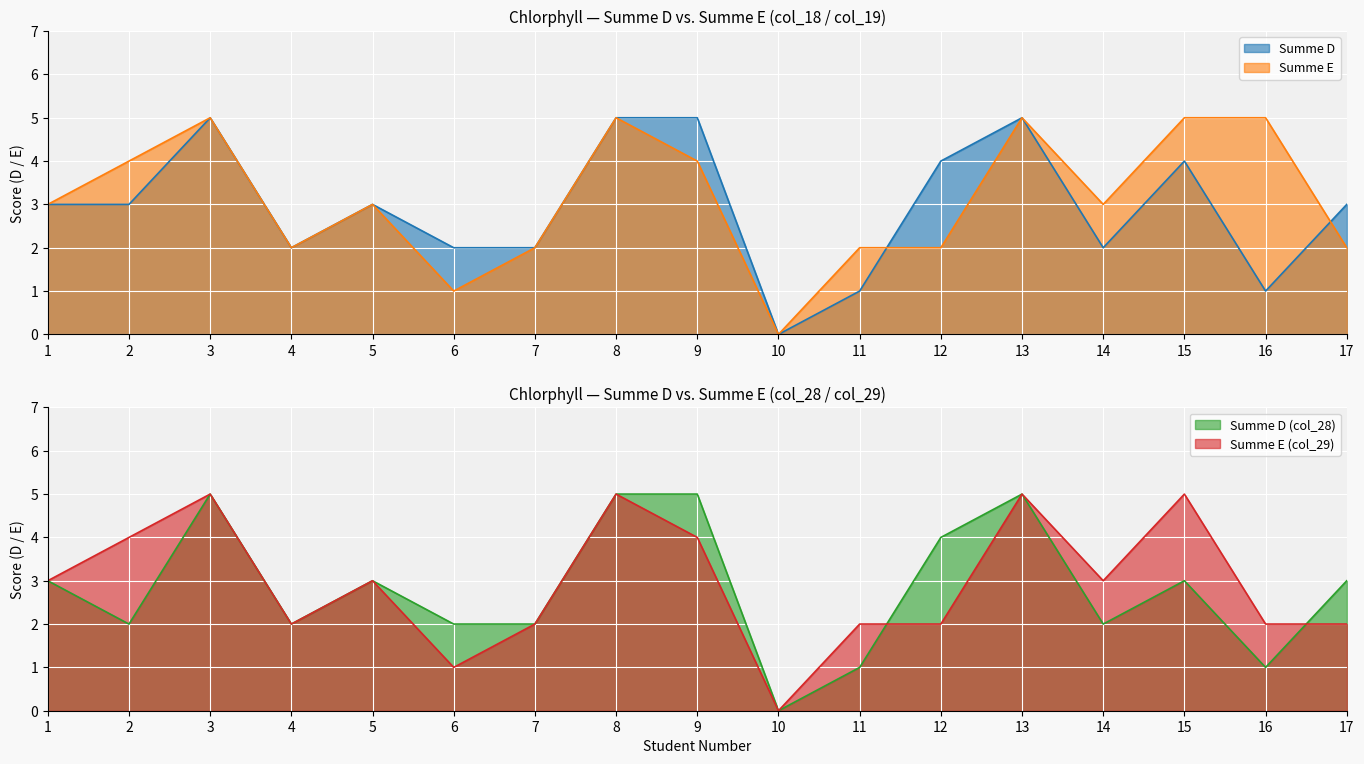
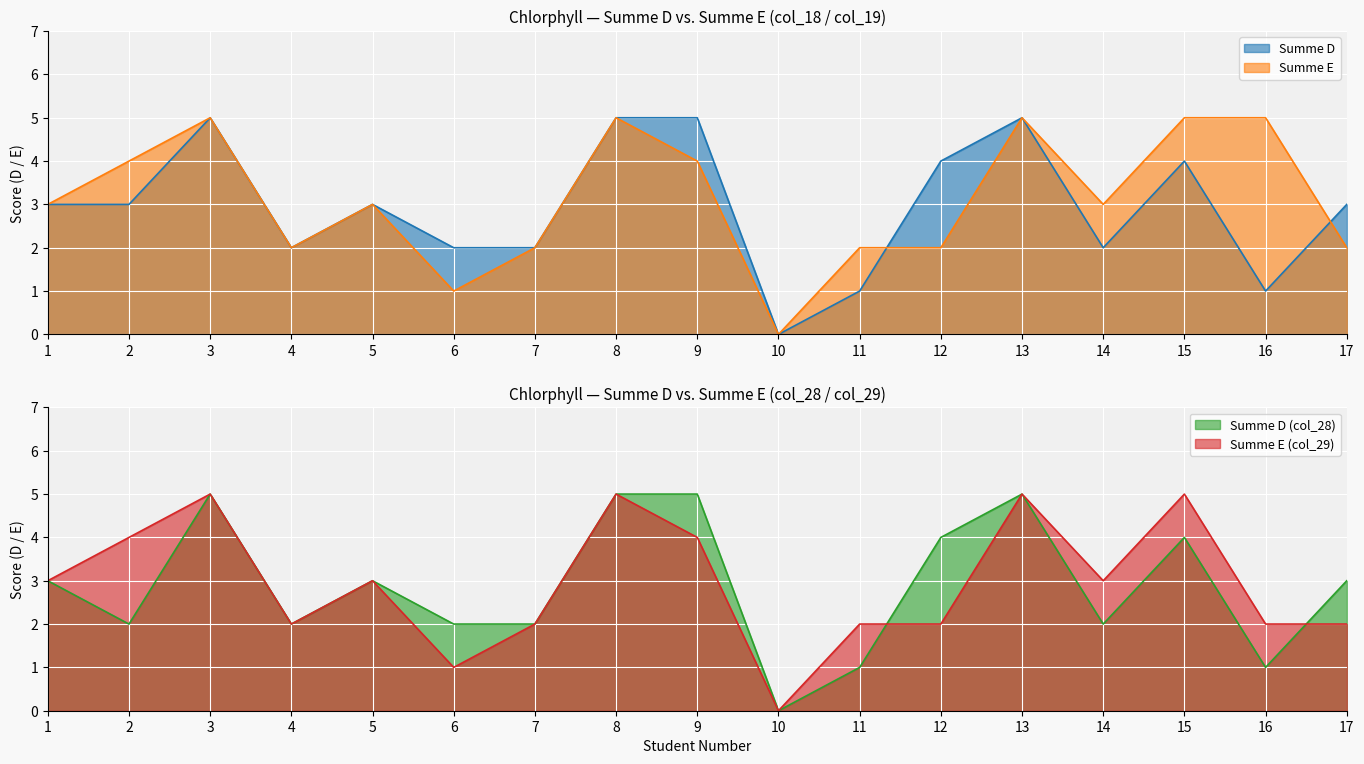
  {
    "Chlorphyll — Summe D vs. Summe E (col_18 / col_19)": {
      "Summe D": {
        "2": 3.0,
        "6": 2.0,
        "9": 5.0,
        "11": 1.0,
        "12": 4.0,
        "14": 2.0,
        "15": 4.0,
        "16": 1.0,
        "17": 3.0
      },
      "Summe E": {
        "2": 4.0,
        "6": 1.0,
        "9": 4.0,
        "11": 2.0,
        "12": 2.0,
        "14": 3.0,
        "15": 5.0,
        "16": 5.0,
        "17": 2.0
      }
    },
    "Chlorphyll — Summe D vs. Summe E (col_28 / col_29)": {
      "Summe D (col_28)": {
        "2": 2,
        "6": 2,
        "9": 5,
        "11": 1,
        "12": 4,
        "14": 2,
-       "15": 3,
+       "15": 4,
        "16": 1,
        "17": 3
      },
      "Summe E (col_29)": {
        "2": 4,
        "6": 1,
        "9": 4,
        "11": 2,
        "12": 2,
        "14": 3,
        "15": 5,
        "16": 2,
        "17": 2
      }
    }
  }
